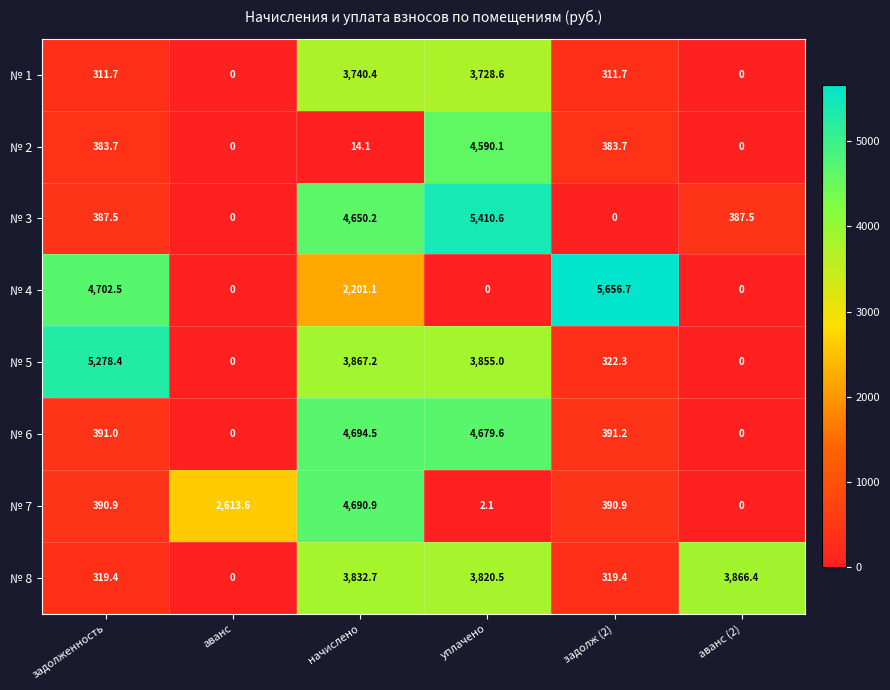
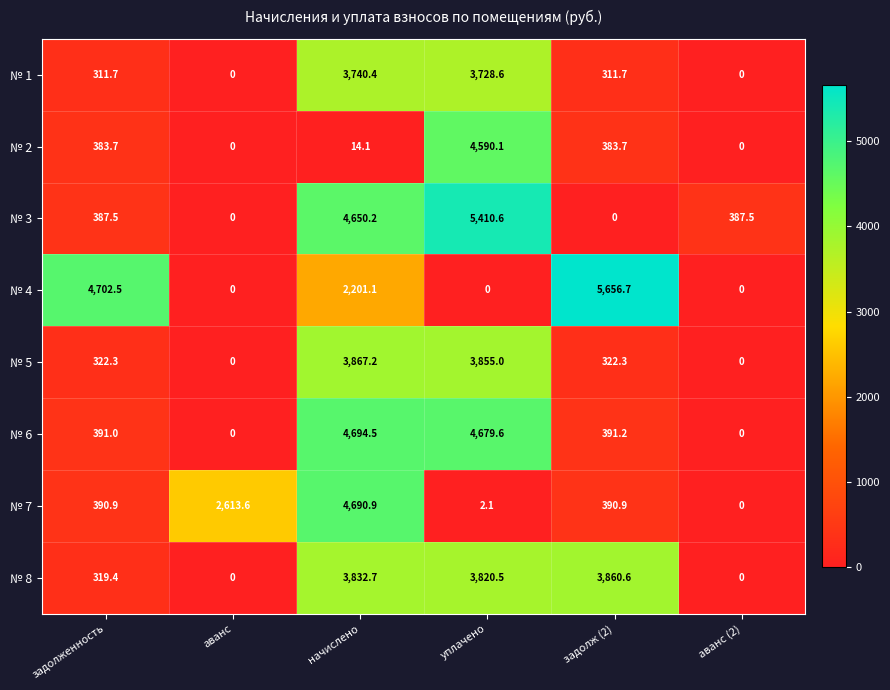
  {
    "№ 1": {
      "задолженность": "311.7",
      "аванс": "0",
      "начислено": "3,740.4",
      "уплачено": "3,728.6",
      "задолж (2)": "311.7",
      "аванс (2)": "0"
    },
    "№ 2": {
      "задолженность": "383.7",
      "аванс": "0",
      "начислено": "14.1",
      "уплачено": "4,590.1",
      "задолж (2)": "383.7",
      "аванс (2)": "0"
    },
    "№ 3": {
      "задолженность": "387.5",
      "аванс": "0",
      "начислено": "4,650.2",
      "уплачено": "5,410.6",
      "задолж (2)": "0",
      "аванс (2)": "387.5"
    },
    "№ 4": {
      "задолженность": "4,702.5",
      "аванс": "0",
      "начислено": "2,201.1",
      "уплачено": "0",
      "задолж (2)": "5,656.7",
      "аванс (2)": "0"
    },
    "№ 5": {
-     "задолженность": "5,278.4",
+     "задолженность": "322.3",
      "аванс": "0",
      "начислено": "3,867.2",
      "уплачено": "3,855.0",
      "задолж (2)": "322.3",
      "аванс (2)": "0"
    },
    "№ 6": {
      "задолженность": "391.0",
      "аванс": "0",
      "начислено": "4,694.5",
      "уплачено": "4,679.6",
      "задолж (2)": "391.2",
      "аванс (2)": "0"
    },
    "№ 7": {
      "задолженность": "390.9",
      "аванс": "2,613.6",
      "начислено": "4,690.9",
      "уплачено": "2.1",
      "задолж (2)": "390.9",
      "аванс (2)": "0"
    },
    "№ 8": {
      "задолженность": "319.4",
      "аванс": "0",
      "начислено": "3,832.7",
      "уплачено": "3,820.5",
-     "задолж (2)": "319.4",
-     "аванс (2)": "3,866.4"
+     "задолж (2)": "3,860.6",
+     "аванс (2)": "0"
    }
  }
